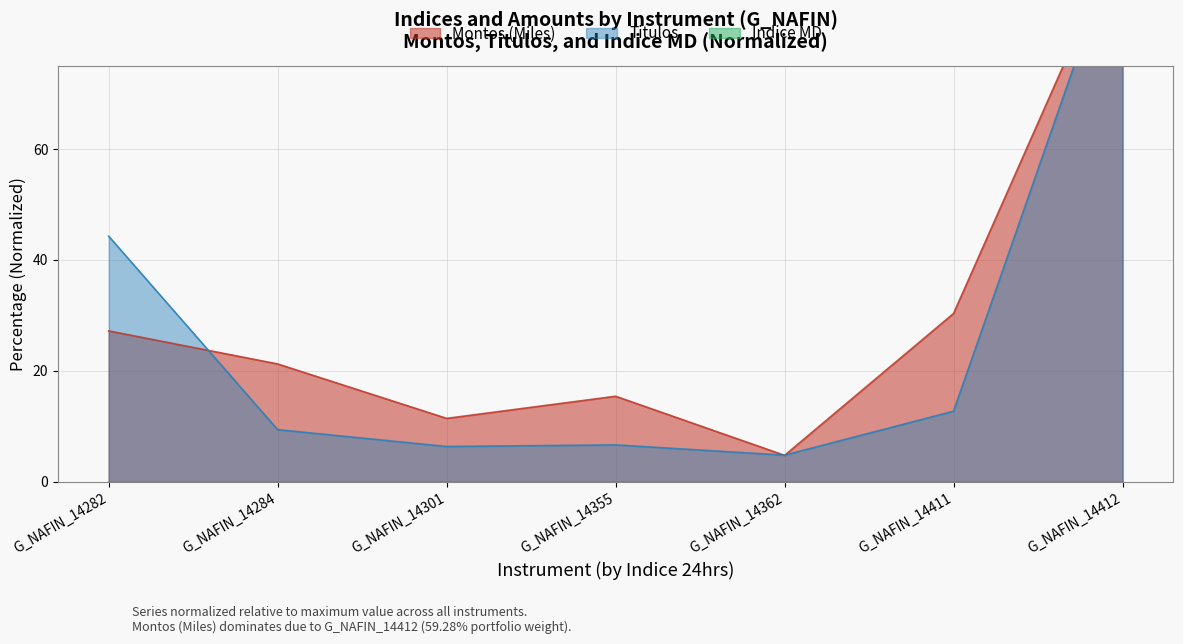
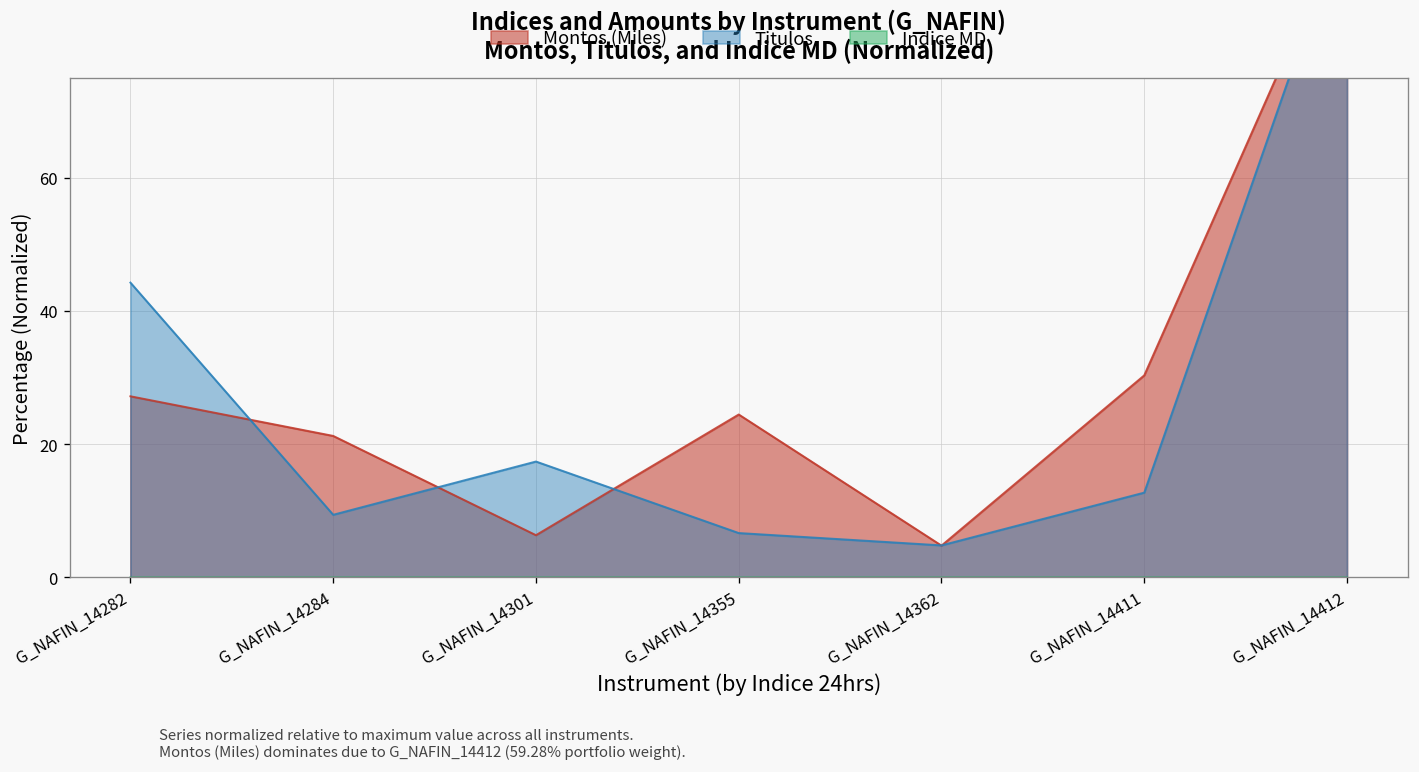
  {
    "Montos (Miles)": {
      "G_NAFIN_14282": 27,
      "G_NAFIN_14284": 21,
-     "G_NAFIN_14301": 11,
-     "G_NAFIN_14355": 15,
+     "G_NAFIN_14301": 6,
+     "G_NAFIN_14355": 24,
      "G_NAFIN_14411": 30
    },
    "Titulos": {
      "G_NAFIN_14282": 44,
      "G_NAFIN_14284": 9,
-     "G_NAFIN_14301": 6,
+     "G_NAFIN_14301": 17,
      "G_NAFIN_14355": 7,
      "G_NAFIN_14411": 13
    },
    "Indice MD": {
      "G_NAFIN_14282": 0,
      "G_NAFIN_14284": 0,
      "G_NAFIN_14301": 0,
      "G_NAFIN_14355": 0,
      "G_NAFIN_14362": 0,
      "G_NAFIN_14411": 0,
      "G_NAFIN_14412": 0
    }
  }
